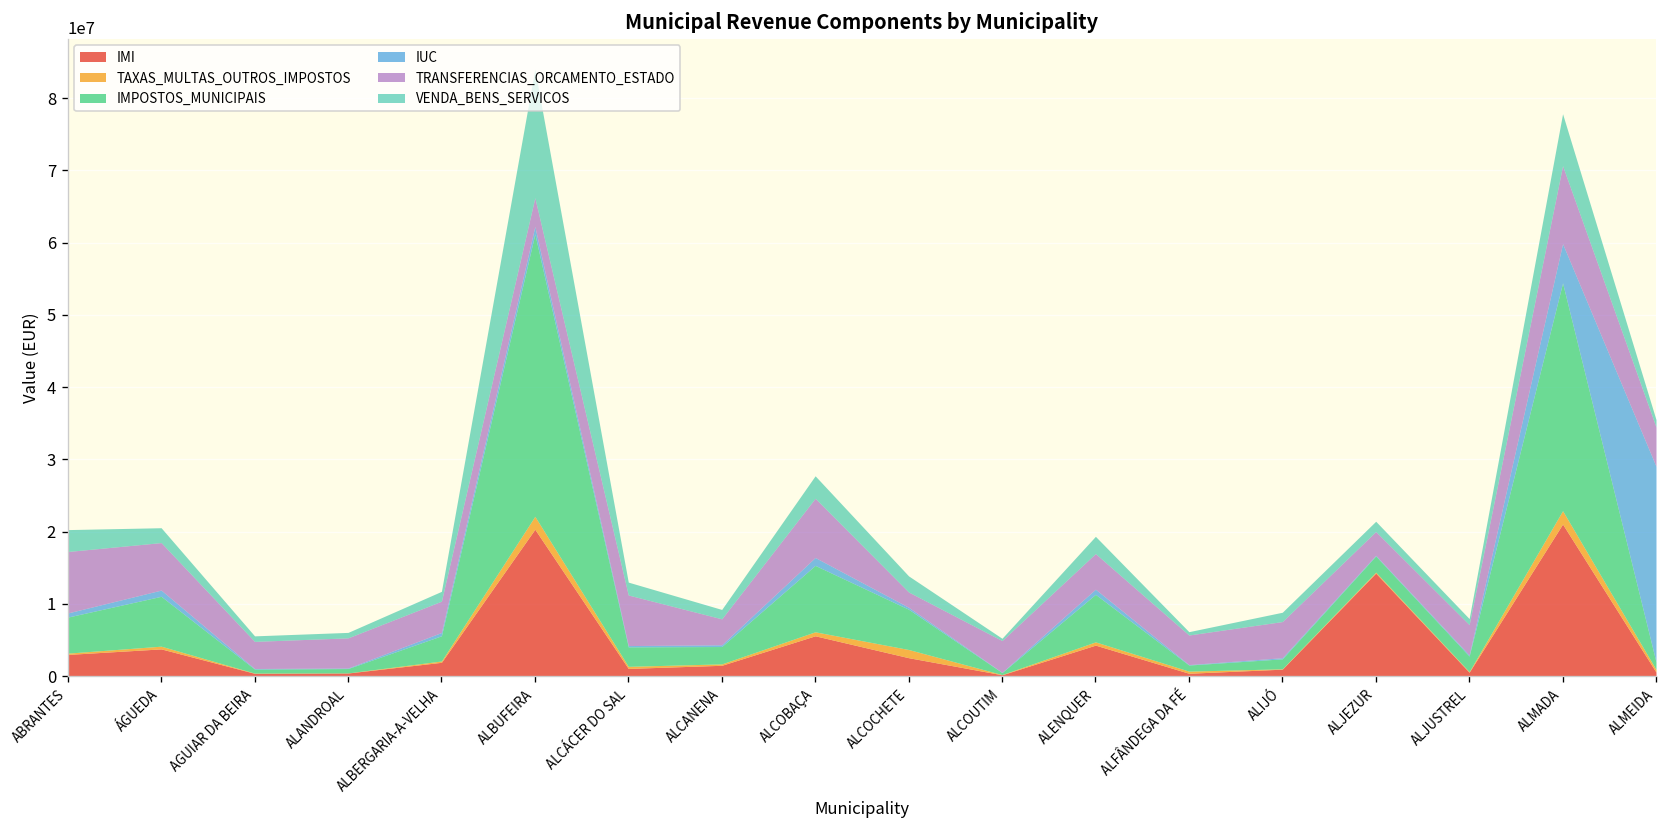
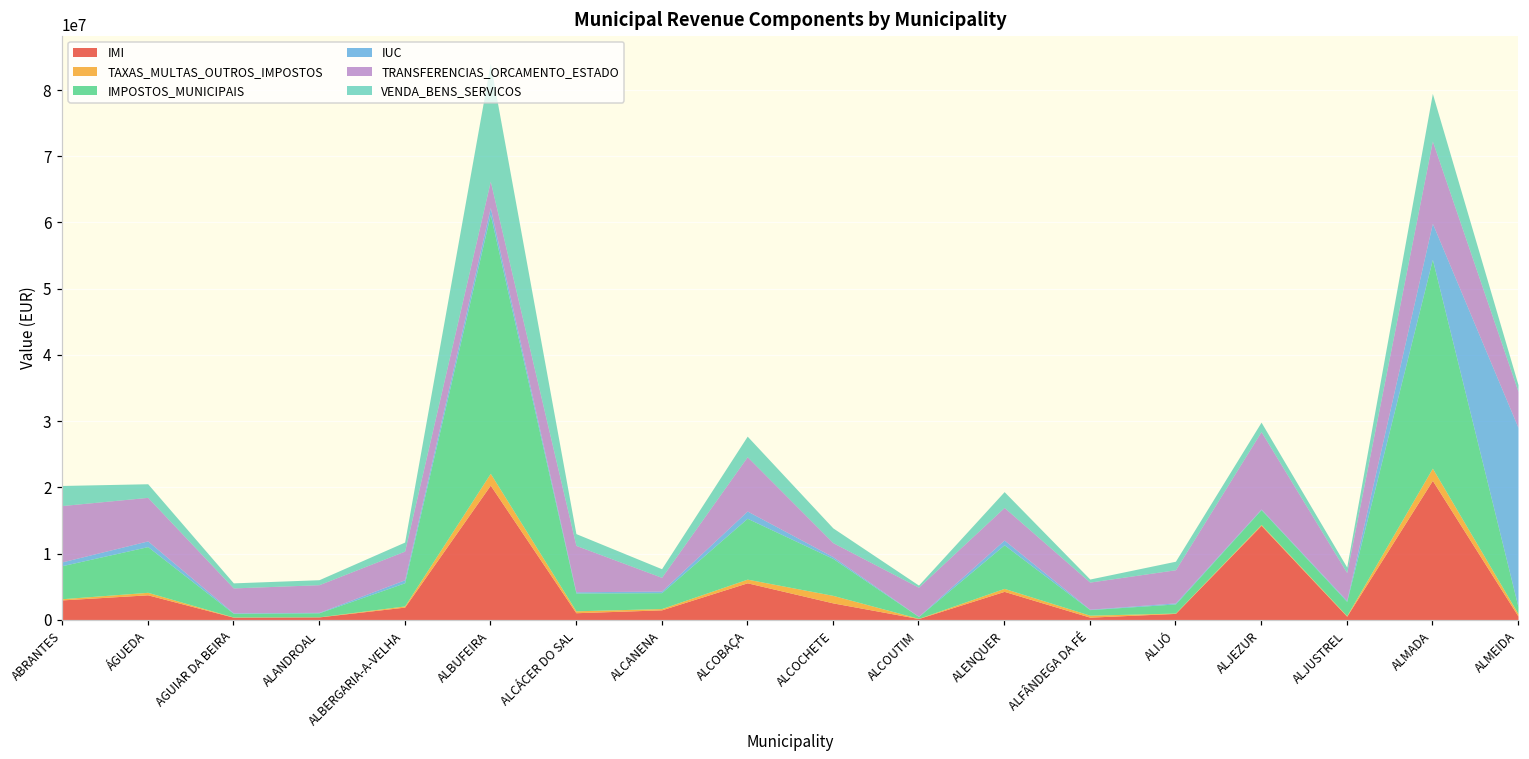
  {
    "IMI": {
      "ALBUFEIRA": 20000000,
      "ALCOBAÇA": 6000000,
      "ALCOCHETE": 3000000,
      "ALENQUER": 4000000,
      "ALMADA": 21000000
    },
    "TAXAS_MULTAS_OUTROS_IMPOSTOS": {
      "ALBUFEIRA": 2000000,
      "ALCOBAÇA": 1000000,
      "ALCOCHETE": 1000000,
      "ALENQUER": 0,
      "ALMADA": 2000000
    },
    "IUC": {
      "ABRANTES": 1000000,
      "ÁGUEDA": 1000000,
      "ALBERGARIA-A-VELHA": 0,
      "ALBUFEIRA": 1000000,
      "ALCOBAÇA": 1000000,
      "ALENQUER": 1000000,
      "ALMADA": 5000000,
      "ALMEIDA": 27000000
    },
    "TRANSFERENCIAS_ORCAMENTO_ESTADO": {
      "ABRANTES": 9000000,
      "ÁGUEDA": 7000000,
      "AGUIAR DA BEIRA": 4000000,
      "ALANDROAL": 4000000,
      "ALBERGARIA-A-VELHA": 4000000,
      "ALBUFEIRA": 4000000,
      "ALCÁCER DO SAL": 7000000,
-     "ALCANENA": 4000000,
+     "ALCANENA": 2000000,
      "ALCOBAÇA": 8000000,
      "ALCOCHETE": 2000000,
      "ALENQUER": 5000000,
      "ALFÂNDEGA DA FÉ": 4000000,
      "ALIJÓ": 5000000,
-     "ALJEZUR": 3000000,
+     "ALJEZUR": 12000000,
      "ALJUSTREL": 4000000,
-     "ALMADA": 11000000,
+     "ALMADA": 12000000,
      "ALMEIDA": 5000000
    }
  }
